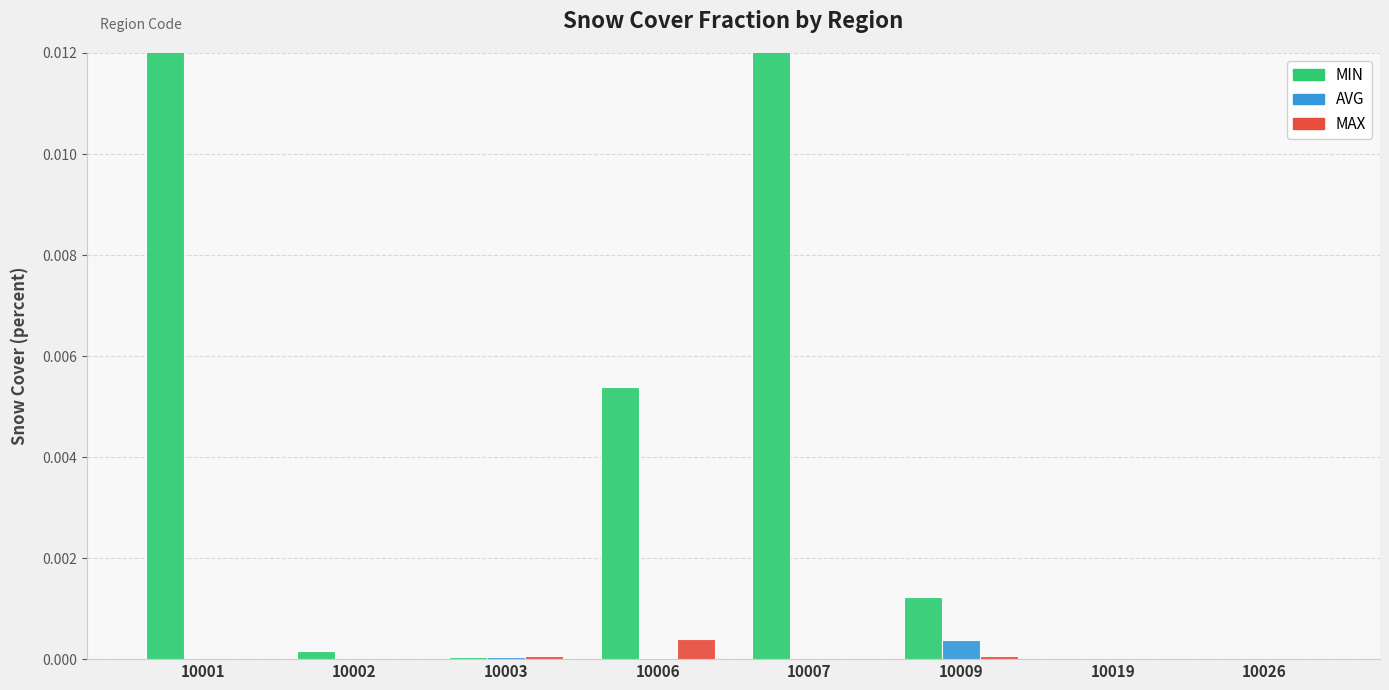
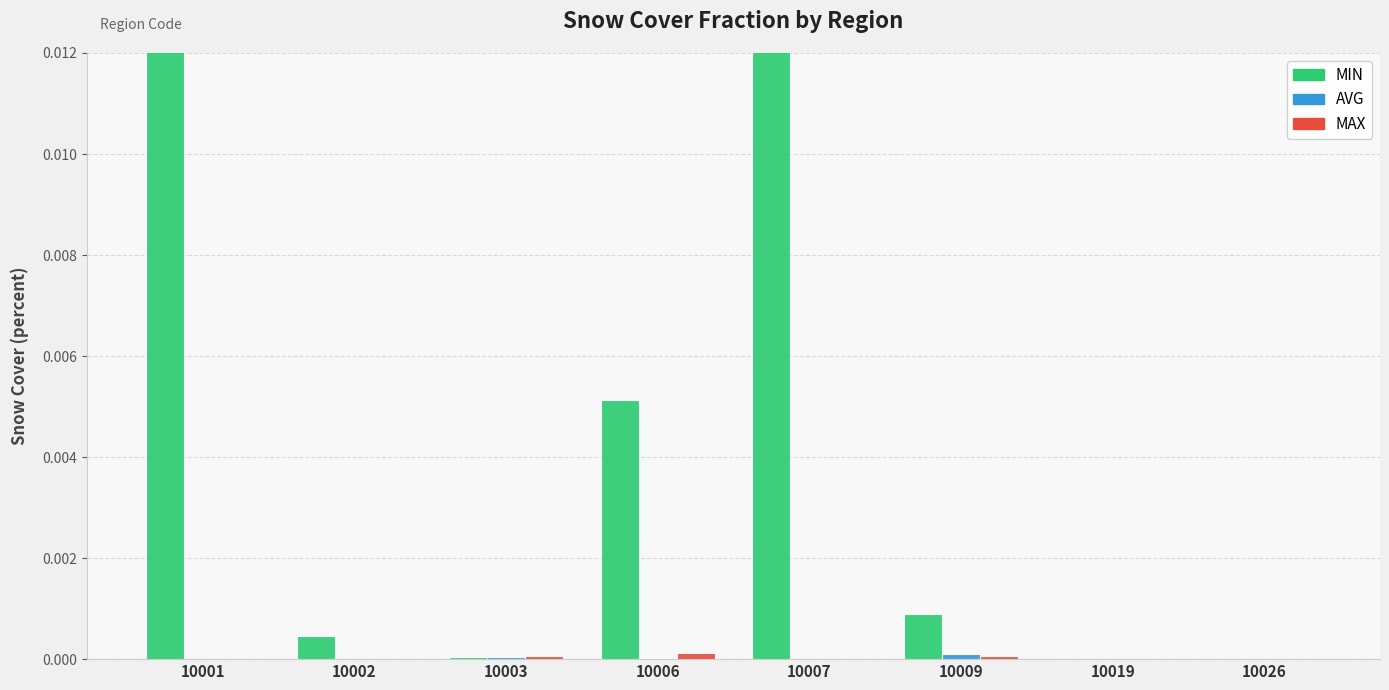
  {
    "MIN": {
-     "10002": 0.0002,
+     "10002": 0.0005,
      "10003": 0.0001,
-     "10006": 0.0054,
-     "10009": 0.0012,
+     "10006": 0.0051,
+     "10009": 0.0009,
      "10019": 0.0000,
      "10026": 0.0000
    },
    "AVG": {
      "10001": 0.0000,
      "10002": 0.0000,
      "10007": 0.0000,
-     "10009": 0.0004,
+     "10009": 0.0001,
      "10019": 0.0000,
      "10026": 0.0000
    },
    "MAX": {
      "10001": 0.0000,
      "10002": 0.0000,
      "10003": 0.0001,
-     "10006": 0.0004,
+     "10006": 0.0001,
      "10007": 0.0000,
      "10009": 0.0001,
      "10019": 0.0000,
      "10026": 0.0000
    }
  }
